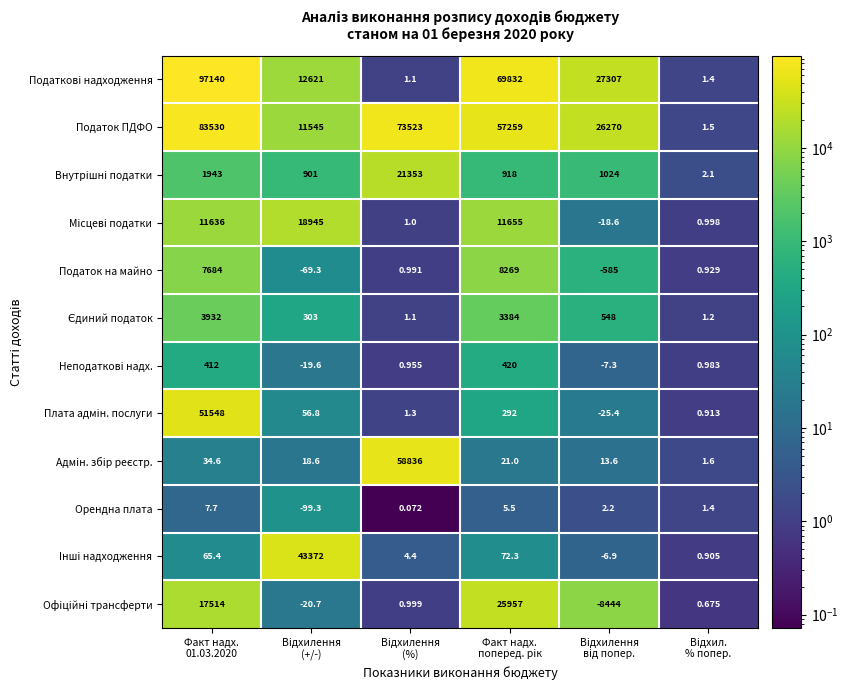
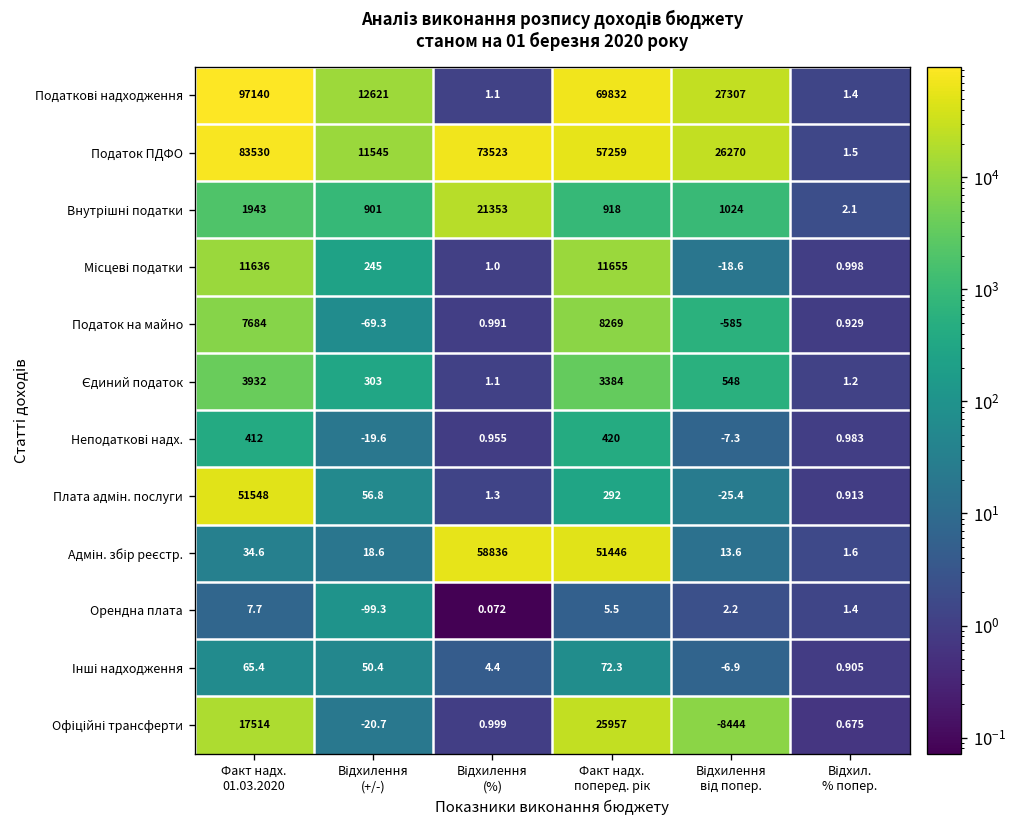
  {
    "Податкові надходження": {
      "Факт надх. 01.03.2020": 97140,
      "Відхилення (+/-)": 12621,
      "Відхилення (%)": 1.1,
      "Факт надх. поперед. рік": 69832,
      "Відхилення від попер.": 27307,
      "Відхил. % попер.": 1.4
    },
    "Податок ПДФО": {
      "Факт надх. 01.03.2020": 83530,
      "Відхилення (+/-)": 11545,
      "Відхилення (%)": 73523,
      "Факт надх. поперед. рік": 57259,
      "Відхилення від попер.": 26270,
      "Відхил. % попер.": 1.5
    },
    "Внутрішні податки": {
      "Факт надх. 01.03.2020": 1943,
      "Відхилення (+/-)": 901,
      "Відхилення (%)": 21353,
      "Факт надх. поперед. рік": 918,
      "Відхилення від попер.": 1024,
      "Відхил. % попер.": 2.1
    },
    "Місцеві податки": {
      "Факт надх. 01.03.2020": 11636,
-     "Відхилення (+/-)": 18945,
+     "Відхилення (+/-)": 245,
      "Відхилення (%)": 1.0,
      "Факт надх. поперед. рік": 11655,
      "Відхилення від попер.": -18.6,
      "Відхил. % попер.": 0.998
    },
    "Податок на майно": {
      "Факт надх. 01.03.2020": 7684,
      "Відхилення (+/-)": -69.3,
      "Відхилення (%)": 0.991,
      "Факт надх. поперед. рік": 8269,
      "Відхилення від попер.": -585,
      "Відхил. % попер.": 0.929
    },
    "Єдиний податок": {
      "Факт надх. 01.03.2020": 3932,
      "Відхилення (+/-)": 303,
      "Відхилення (%)": 1.1,
      "Факт надх. поперед. рік": 3384,
      "Відхилення від попер.": 548,
      "Відхил. % попер.": 1.2
    },
    "Неподаткові надх.": {
      "Факт надх. 01.03.2020": 412,
      "Відхилення (+/-)": -19.6,
      "Відхилення (%)": 0.955,
      "Факт надх. поперед. рік": 420,
      "Відхилення від попер.": -7.3,
      "Відхил. % попер.": 0.983
    },
    "Плата адмін. послуги": {
      "Факт надх. 01.03.2020": 51548,
      "Відхилення (+/-)": 56.8,
      "Відхилення (%)": 1.3,
      "Факт надх. поперед. рік": 292,
      "Відхилення від попер.": -25.4,
      "Відхил. % попер.": 0.913
    },
    "Адмін. збір реєстр.": {
      "Факт надх. 01.03.2020": 34.6,
      "Відхилення (+/-)": 18.6,
      "Відхилення (%)": 58836,
-     "Факт надх. поперед. рік": 21.0,
+     "Факт надх. поперед. рік": 51446,
      "Відхилення від попер.": 13.6,
      "Відхил. % попер.": 1.6
    },
    "Орендна плата": {
      "Факт надх. 01.03.2020": 7.7,
      "Відхилення (+/-)": -99.3,
      "Відхилення (%)": 0.072,
      "Факт надх. поперед. рік": 5.5,
      "Відхилення від попер.": 2.2,
      "Відхил. % попер.": 1.4
    },
    "Інші надходження": {
      "Факт надх. 01.03.2020": 65.4,
-     "Відхилення (+/-)": 43372,
+     "Відхилення (+/-)": 50.4,
      "Відхилення (%)": 4.4,
      "Факт надх. поперед. рік": 72.3,
      "Відхилення від попер.": -6.9,
      "Відхил. % попер.": 0.905
    },
    "Офіційні трансферти": {
      "Факт надх. 01.03.2020": 17514,
      "Відхилення (+/-)": -20.7,
      "Відхилення (%)": 0.999,
      "Факт надх. поперед. рік": 25957,
      "Відхилення від попер.": -8444,
      "Відхил. % попер.": 0.675
    }
  }
